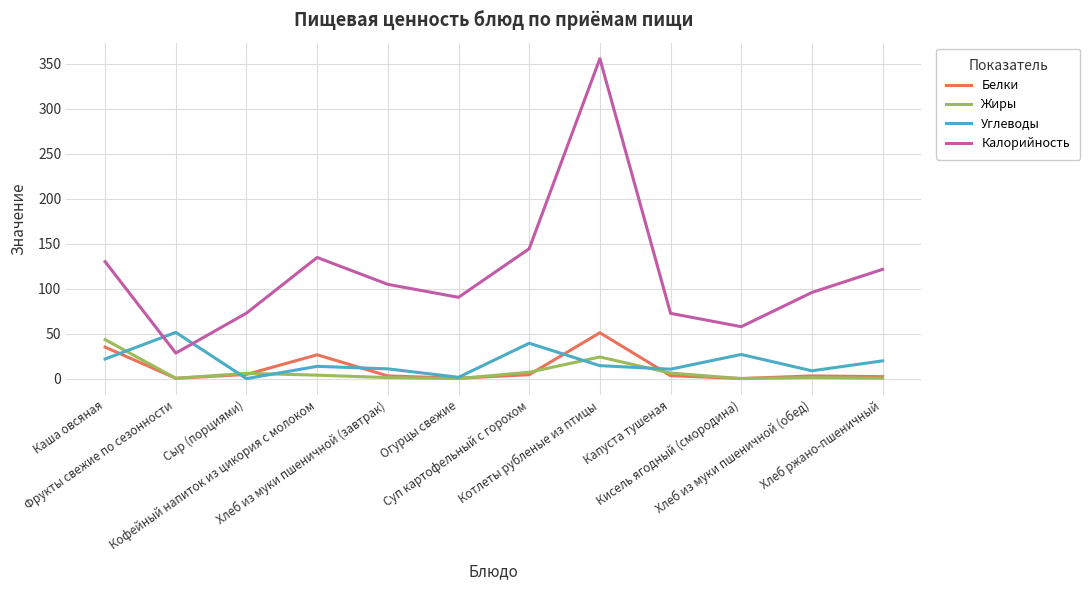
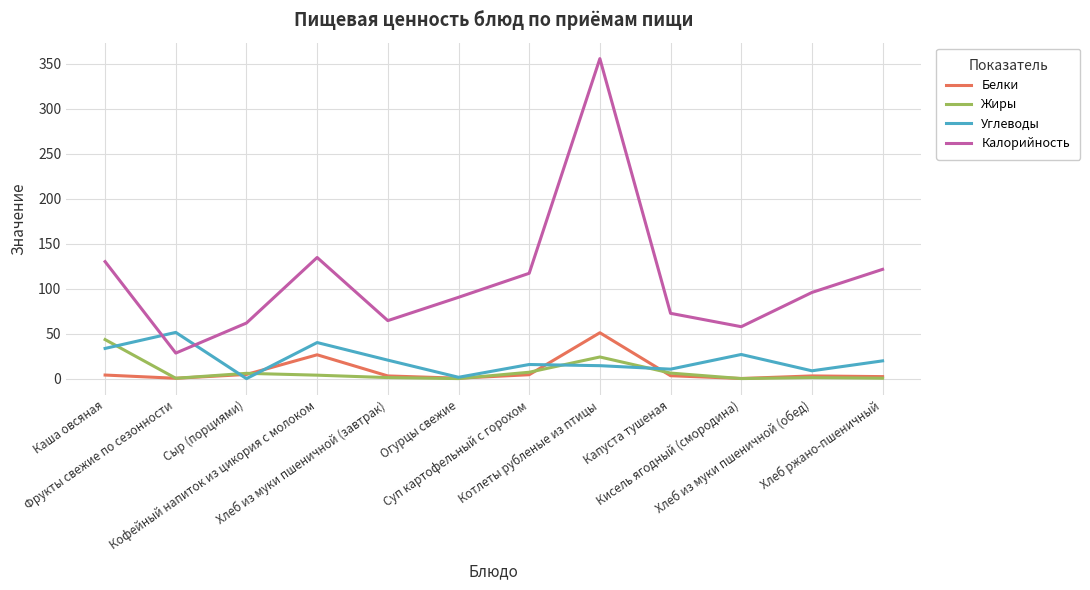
  {
    "Белки": {
-     "Каша овсяная": 40,
+     "Каша овсяная": 0,
      "Кофейный напиток из цикория с молоком": 30,
      "Котлеты рубленые из птицы": 50,
      "Капуста тушеная": 0
    },
    "Жиры": {
      "Каша овсяная": 40,
      "Кофейный напиток из цикория с молоком": 0,
      "Котлеты рубленые из птицы": 20,
      "Капуста тушеная": 10
    },
    "Углеводы": {
-     "Каша овсяная": 20,
+     "Каша овсяная": 30,
      "Фрукты свежие по сезонности": 50,
      "Сыр (порциями)": 0,
-     "Кофейный напиток из цикория с молоком": 10,
-     "Хлеб из муки пшеничной (завтрак)": 10,
-     "Суп картофельный с горохом": 40,
+     "Кофейный напиток из цикория с молоком": 40,
+     "Хлеб из муки пшеничной (завтрак)": 20,
+     "Суп картофельный с горохом": 20,
      "Котлеты рубленые из птицы": 10,
      "Капуста тушеная": 10,
      "Кисель ягодный (смородина)": 30,
      "Хлеб из муки пшеничной (обед)": 10,
      "Хлеб ржано-пшеничный": 20
    },
    "Калорийность": {
      "Каша овсяная": 130,
      "Фрукты свежие по сезонности": 30,
-     "Сыр (порциями)": 70,
+     "Сыр (порциями)": 60,
      "Кофейный напиток из цикория с молоком": 130,
-     "Хлеб из муки пшеничной (завтрак)": 100,
+     "Хлеб из муки пшеничной (завтрак)": 60,
      "Огурцы свежие": 90,
-     "Суп картофельный с горохом": 140,
+     "Суп картофельный с горохом": 120,
      "Котлеты рубленые из птицы": 360,
      "Капуста тушеная": 70,
      "Кисель ягодный (смородина)": 60,
      "Хлеб из муки пшеничной (обед)": 100,
      "Хлеб ржано-пшеничный": 120
    }
  }
